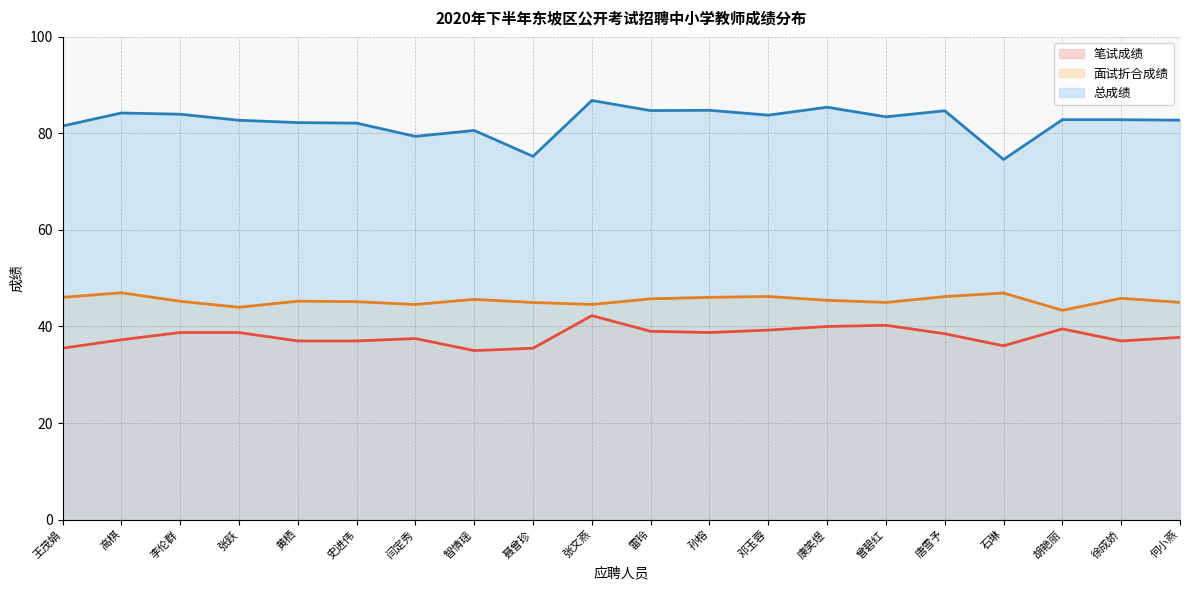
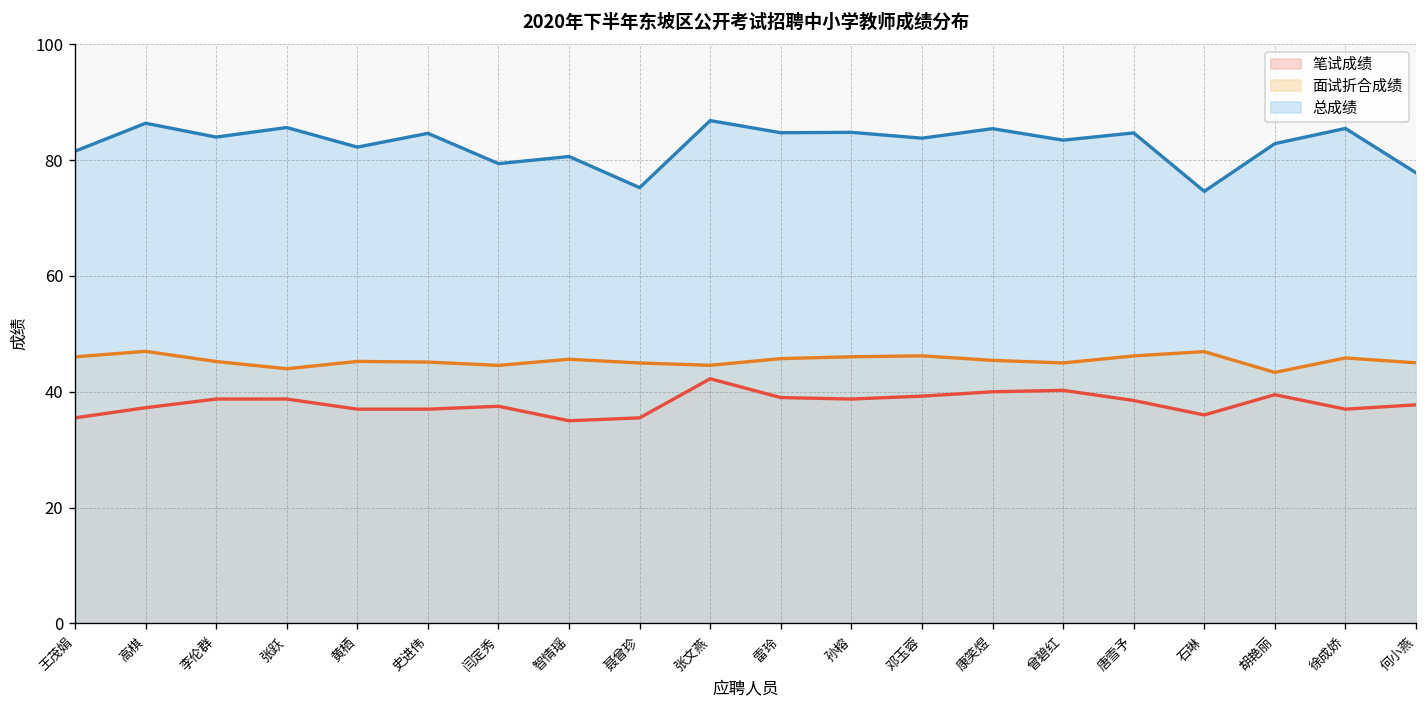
  {
    "总成绩": {
      "王茂娟": 82,
-     "高棋": 84,
+     "高棋": 86,
      "李伦群": 84,
-     "张跃": 83,
+     "张跃": 86,
      "黄栖": 82,
-     "史进伟": 82,
+     "史进伟": 85,
      "闫定秀": 79,
      "智情瑶": 81,
      "聂曾珍": 75,
      "张文燕": 87,
      "雷玲": 85,
      "孙榕": 85,
      "邓玉蓉": 84,
      "康笑煜": 85,
      "曾碧红": 83,
      "唐雪予": 85,
      "石琳": 75,
      "胡艳丽": 83,
-     "徐成娇": 83,
-     "何小燕": 83
+     "徐成娇": 85,
+     "何小燕": 78
    }
  }
